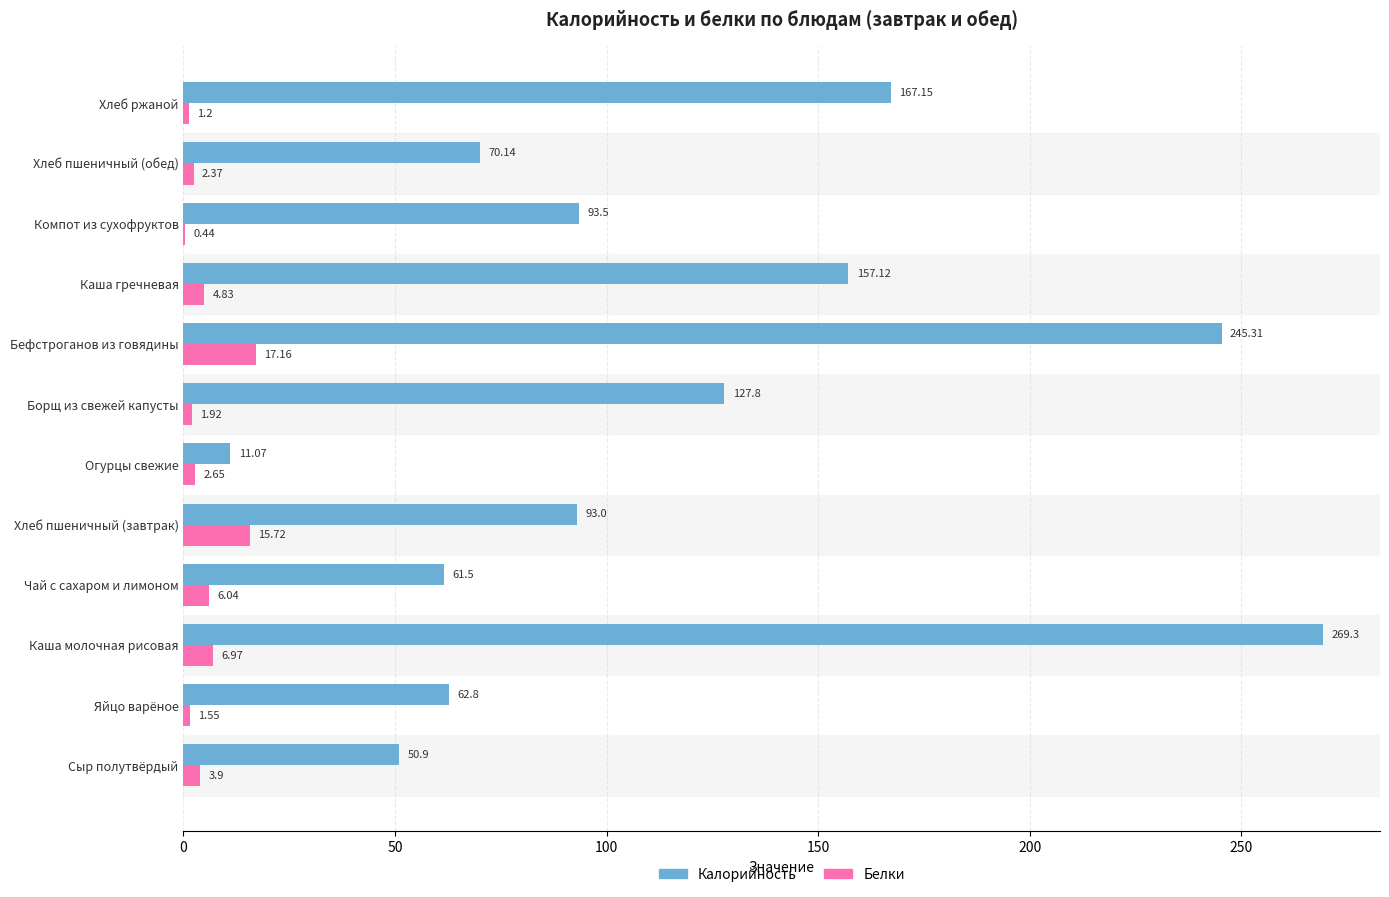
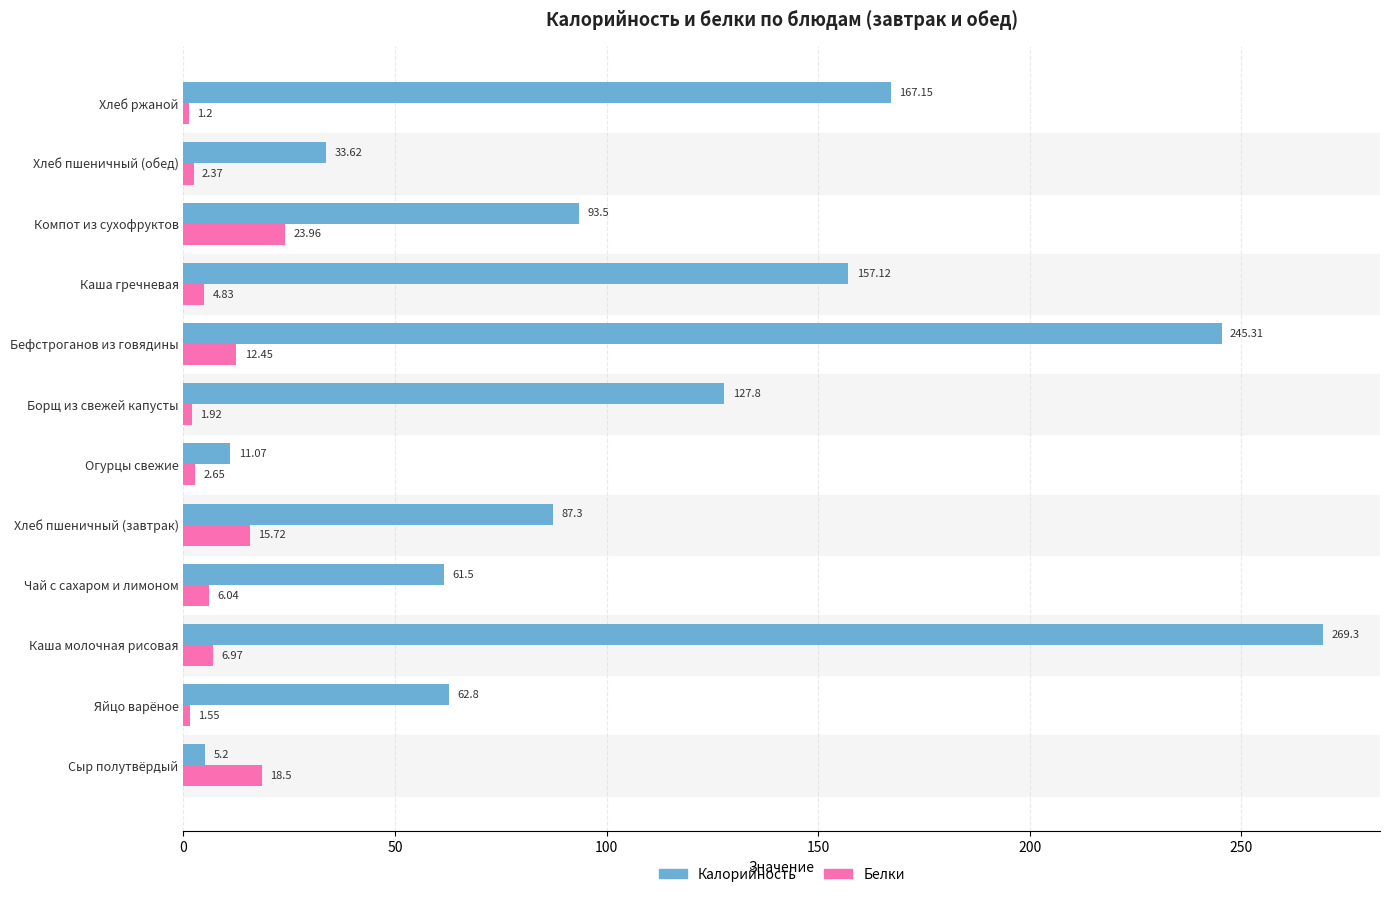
  {
    "Калорийность": {
      "Хлеб ржаной": 167.15,
-     "Хлеб пшеничный (обед)": 70.14,
+     "Хлеб пшеничный (обед)": 33.62,
      "Компот из сухофруктов": 93.5,
      "Каша гречневая": 157.12,
      "Бефстроганов из говядины": 245.31,
      "Борщ из свежей капусты": 127.8,
      "Огурцы свежие": 11.07,
-     "Хлеб пшеничный (завтрак)": 93.0,
+     "Хлеб пшеничный (завтрак)": 87.3,
      "Чай с сахаром и лимоном": 61.5,
      "Каша молочная рисовая": 269.3,
      "Яйцо варёное": 62.8,
-     "Сыр полутвёрдый": 50.9
+     "Сыр полутвёрдый": 5.2
    },
    "Белки": {
      "Хлеб ржаной": 1.2,
      "Хлеб пшеничный (обед)": 2.37,
-     "Компот из сухофруктов": 0.44,
+     "Компот из сухофруктов": 23.96,
      "Каша гречневая": 4.83,
-     "Бефстроганов из говядины": 17.16,
+     "Бефстроганов из говядины": 12.45,
      "Борщ из свежей капусты": 1.92,
      "Огурцы свежие": 2.65,
      "Хлеб пшеничный (завтрак)": 15.72,
      "Чай с сахаром и лимоном": 6.04,
      "Каша молочная рисовая": 6.97,
      "Яйцо варёное": 1.55,
-     "Сыр полутвёрдый": 3.9
+     "Сыр полутвёрдый": 18.5
    }
  }
